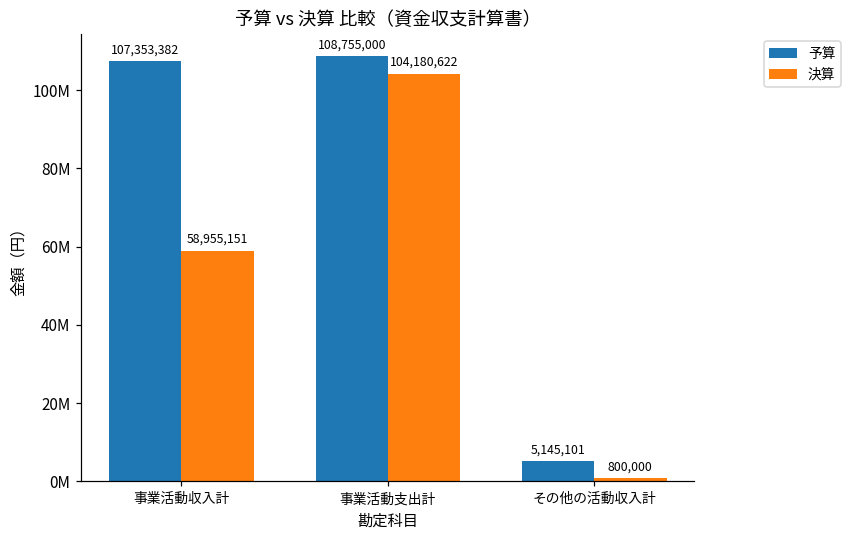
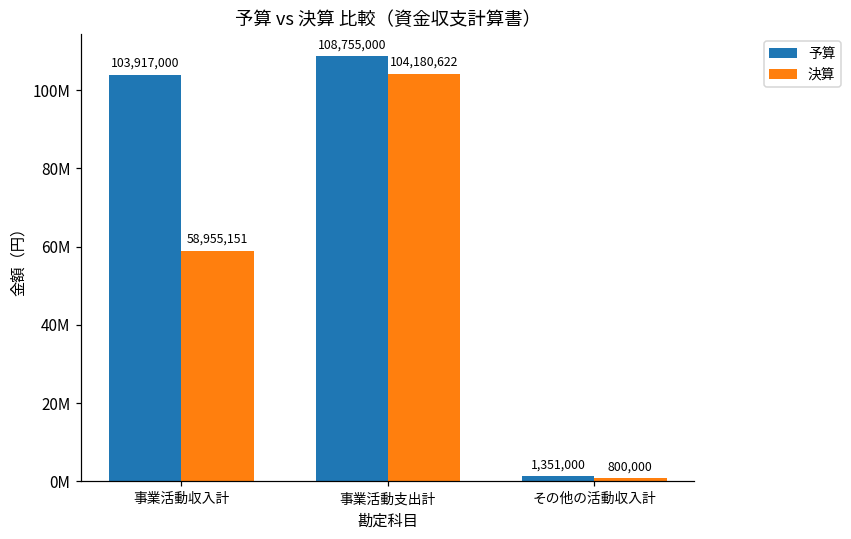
  {
    "予算": {
-     "事業活動収入計": "107,353,382",
+     "事業活動収入計": "103,917,000",
      "事業活動支出計": "108,755,000",
-     "その他の活動収入計": "5,145,101"
+     "その他の活動収入計": "1,351,000"
    },
    "決算": {
      "事業活動収入計": "58,955,151",
      "事業活動支出計": "104,180,622",
      "その他の活動収入計": "800,000"
    }
  }
